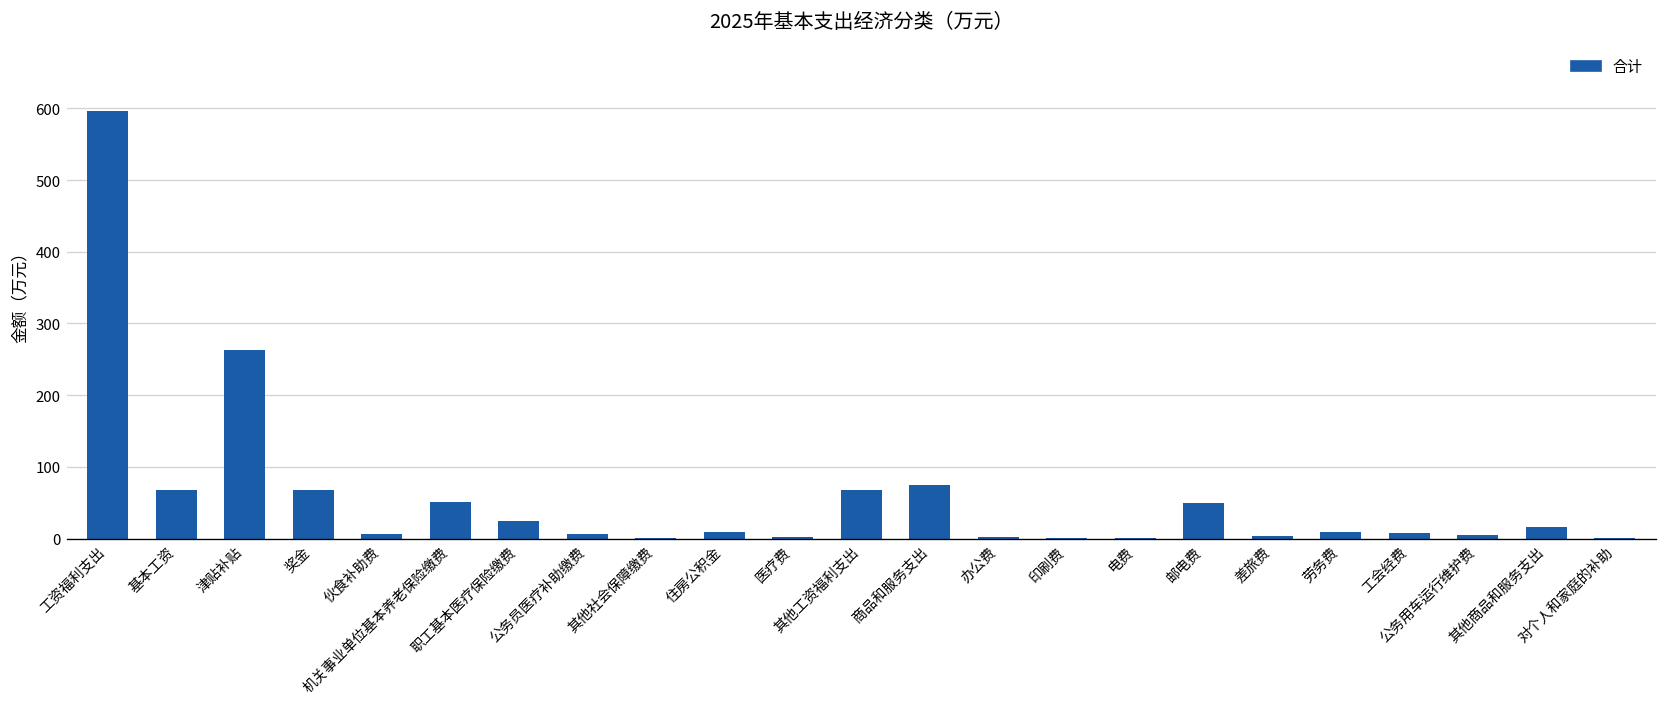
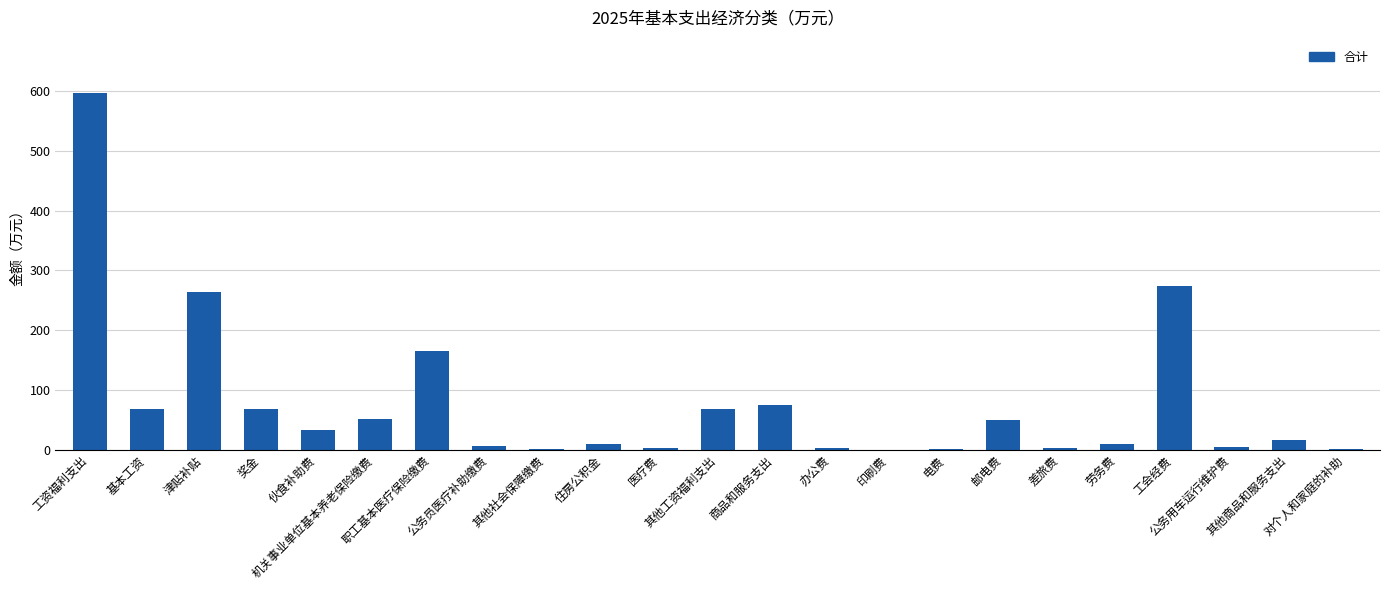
  {
    "工资福利支出": 600,
    "基本工资": 70,
    "津贴补贴": 260,
    "奖金": 70,
-   "伙食补助费": 10,
+   "伙食补助费": 30,
    "机关事业单位基本养老保险缴费": 50,
-   "职工基本医疗保险缴费": 20,
+   "职工基本医疗保险缴费": 160,
    "公务员医疗补助缴费": 10,
    "住房公积金": 10,
    "其他工资福利支出": 70,
    "商品和服务支出": 70,
    "邮电费": 50,
    "劳务费": 10,
-   "工会经费": 10,
+   "工会经费": 270,
    "公务用车运行维护费": 0,
    "其他商品和服务支出": 20
  }
